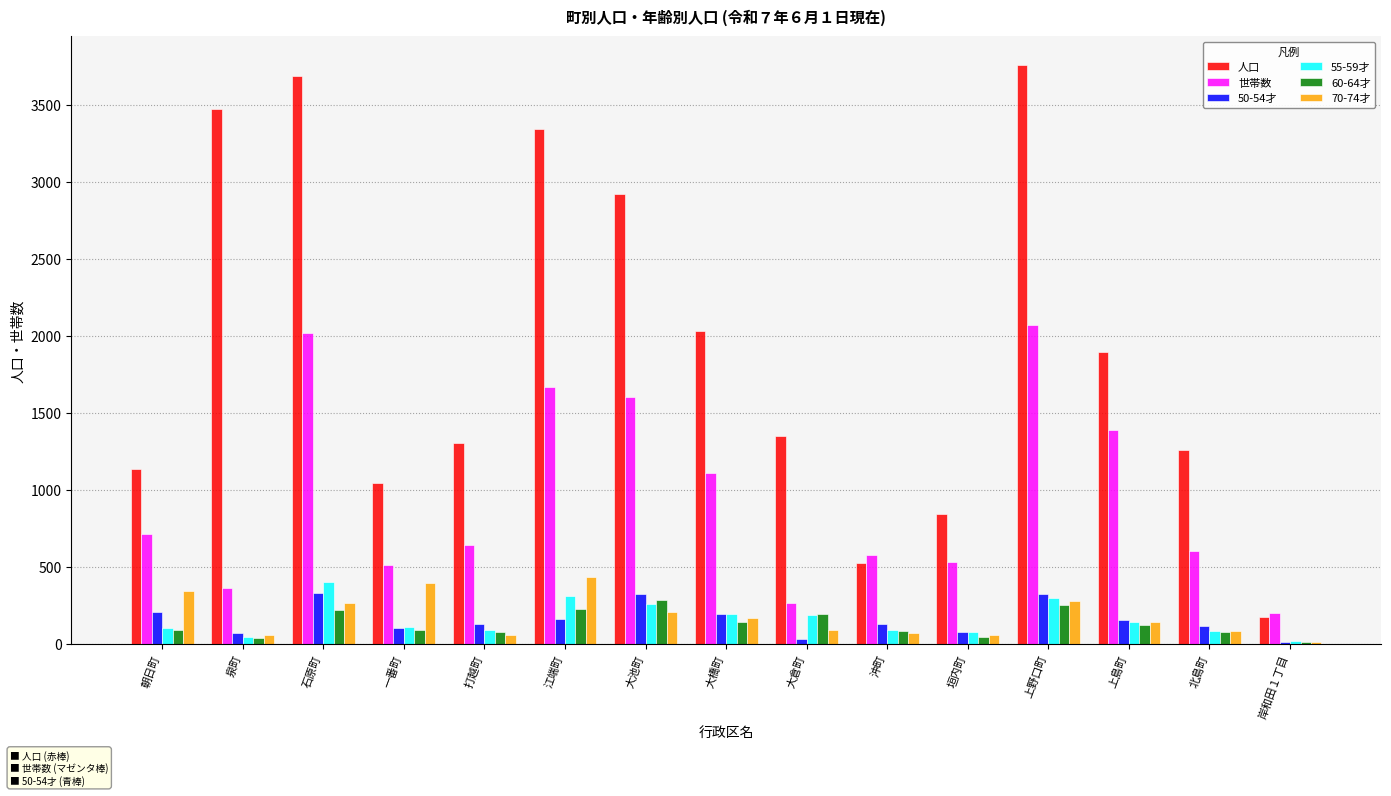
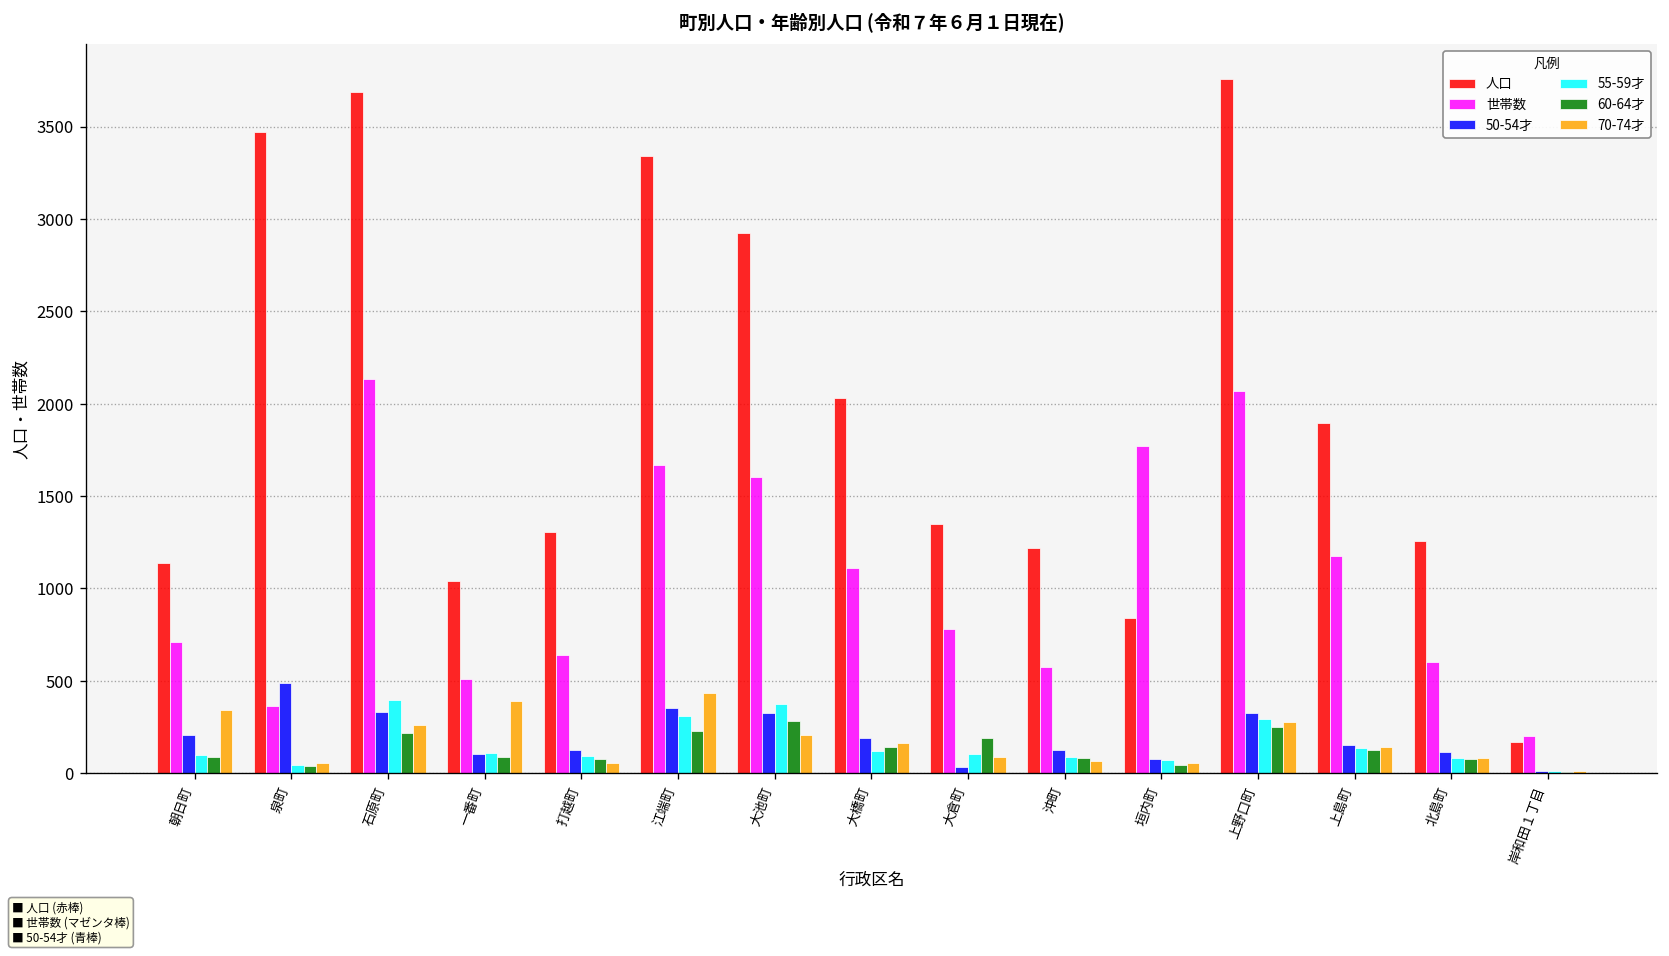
  {
    "人口": {
      "朝日町": 1140,
      "泉町": 3470,
      "石原町": 3690,
      "一番町": 1040,
      "打越町": 1300,
      "江端町": 3340,
      "大池町": 2920,
      "大橋町": 2030,
      "大倉町": 1350,
-     "沖町": 530,
+     "沖町": 1220,
      "垣内町": 840,
      "上野口町": 3760,
      "上島町": 1890,
      "北島町": 1260,
      "岸和田１丁目": 170
    },
    "世帯数": {
      "朝日町": 710,
      "泉町": 360,
-     "石原町": 2020,
+     "石原町": 2140,
      "一番町": 510,
      "打越町": 640,
      "江端町": 1670,
      "大池町": 1600,
      "大橋町": 1110,
-     "大倉町": 270,
+     "大倉町": 780,
      "沖町": 580,
-     "垣内町": 530,
+     "垣内町": 1770,
      "上野口町": 2070,
-     "上島町": 1390,
+     "上島町": 1180,
      "北島町": 600,
      "岸和田１丁目": 200
    },
    "50-54才": {
      "朝日町": 200,
-     "泉町": 70,
+     "泉町": 490,
      "石原町": 330,
      "一番町": 100,
      "打越町": 130,
-     "江端町": 160,
+     "江端町": 350,
      "大池町": 320,
      "大橋町": 190,
      "大倉町": 30,
      "沖町": 130,
      "垣内町": 80,
      "上野口町": 320,
      "上島町": 150,
      "北島町": 110
    },
    "55-59才": {
      "朝日町": 100,
      "泉町": 40,
      "石原町": 400,
      "一番町": 110,
      "打越町": 90,
      "江端町": 310,
-     "大池町": 250,
-     "大橋町": 190,
-     "大倉町": 190,
+     "大池町": 380,
+     "大橋町": 120,
+     "大倉町": 100,
      "沖町": 90,
      "垣内町": 70,
      "上野口町": 300,
      "上島町": 140,
      "北島町": 80
    },
    "60-64才": {
      "朝日町": 90,
      "泉町": 40,
      "石原町": 220,
      "一番町": 90,
      "打越町": 80,
      "江端町": 230,
      "大池町": 280,
      "大橋町": 140,
      "大倉町": 190,
      "沖町": 80,
      "垣内町": 40,
      "上野口町": 250,
      "上島町": 120,
      "北島町": 80
    },
    "70-74才": {
      "朝日町": 340,
      "泉町": 60,
      "石原町": 260,
      "一番町": 390,
      "打越町": 60,
      "江端町": 440,
      "大池町": 210,
      "大橋町": 160,
      "大倉町": 90,
      "沖町": 70,
      "垣内町": 50,
      "上野口町": 280,
      "上島町": 140,
      "北島町": 80
    }
  }
